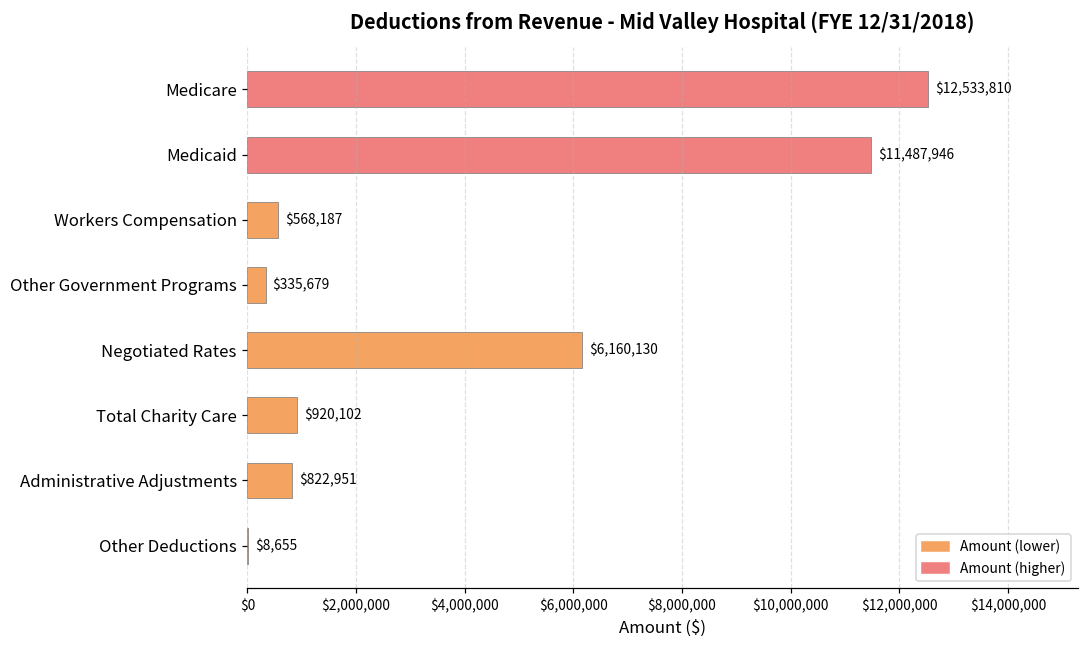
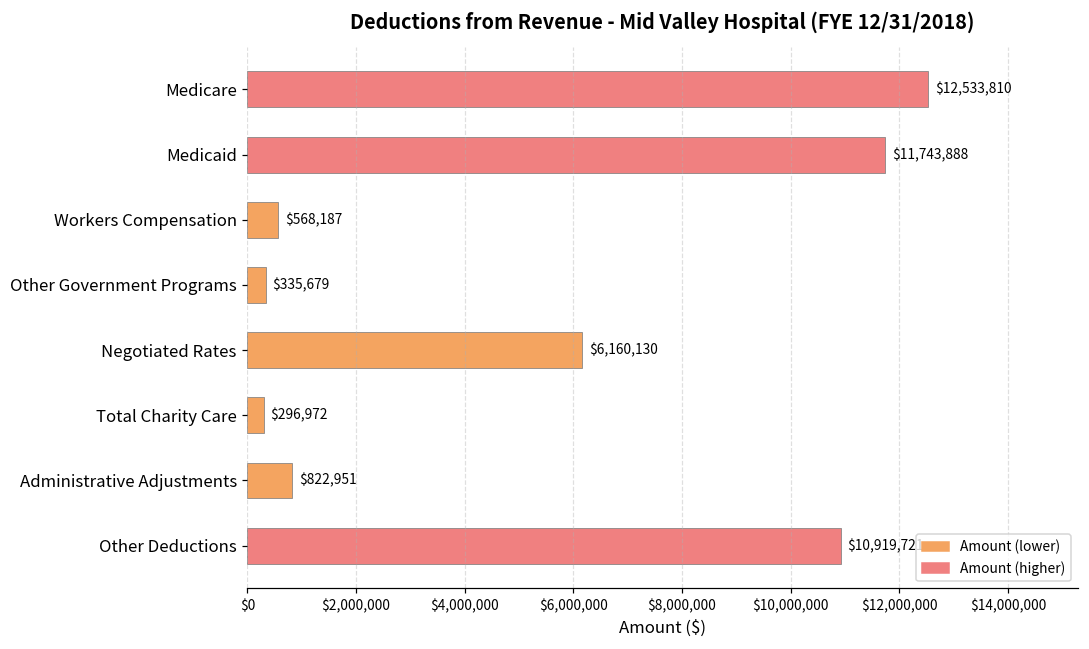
  {
    "Medicare": "$12,533,810",
-   "Medicaid": "$11,487,946",
+   "Medicaid": "$11,743,888",
    "Workers Compensation": "$568,187",
    "Other Government Programs": "$335,679",
    "Negotiated Rates": "$6,160,130",
-   "Total Charity Care": "$920,102",
+   "Total Charity Care": "$296,972",
    "Administrative Adjustments": "$822,951",
-   "Other Deductions": "$8,655"
+   "Other Deductions": "$10,919,721"
  }
